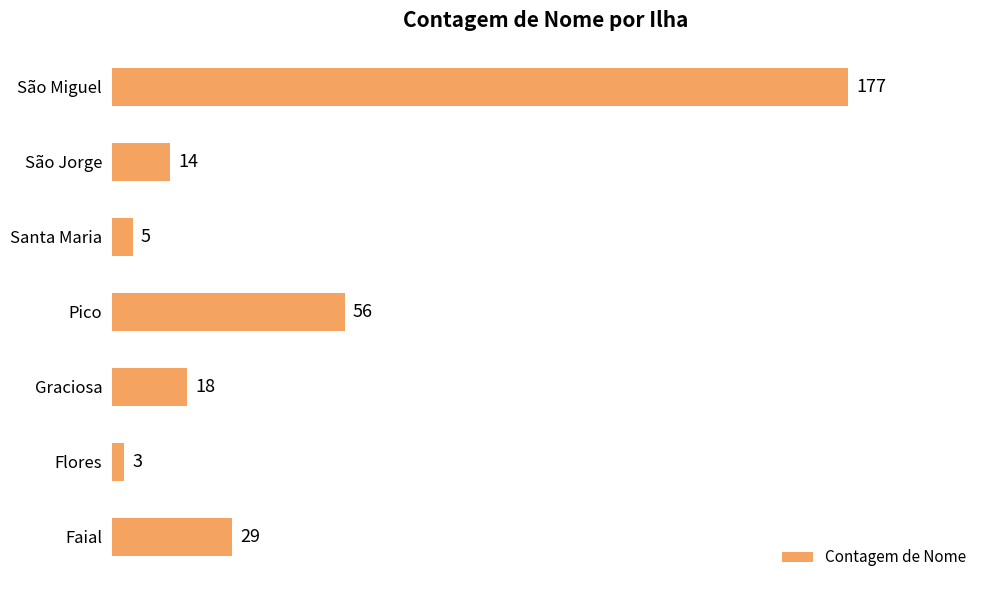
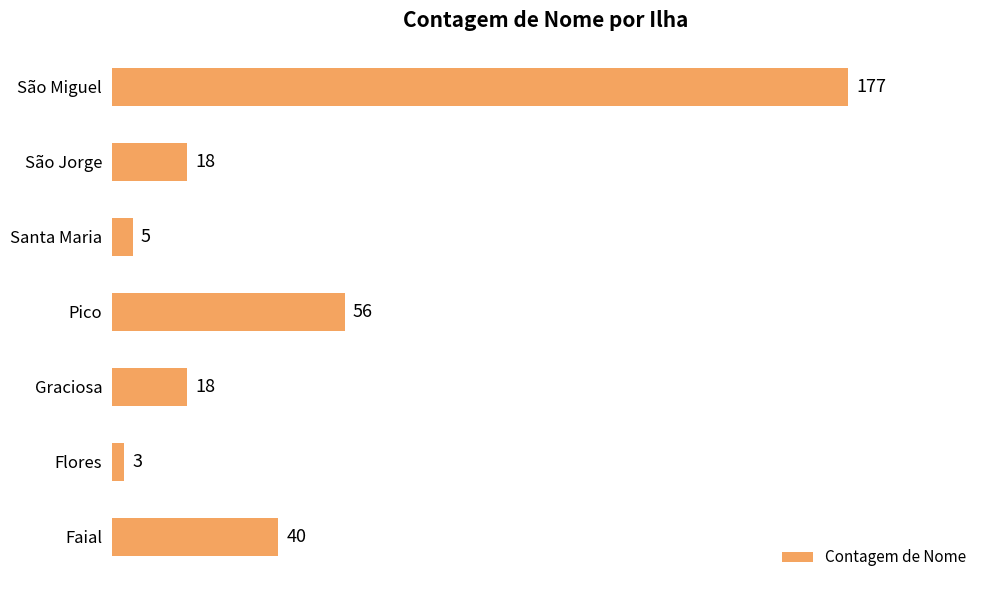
  {
    "São Miguel": 177,
-   "São Jorge": 14,
+   "São Jorge": 18,
    "Santa Maria": 5,
    "Pico": 56,
    "Graciosa": 18,
    "Flores": 3,
-   "Faial": 29
+   "Faial": 40
  }
